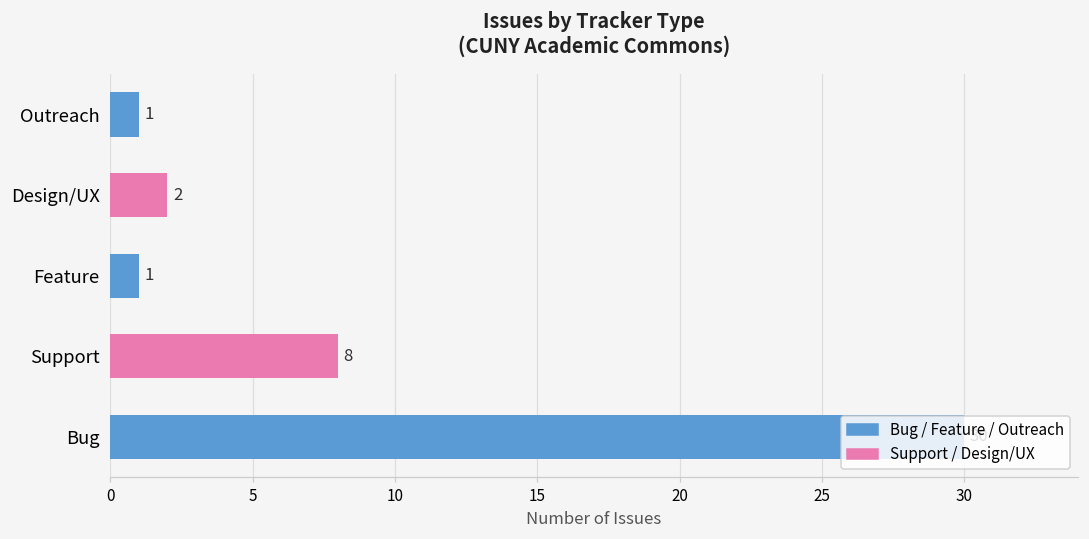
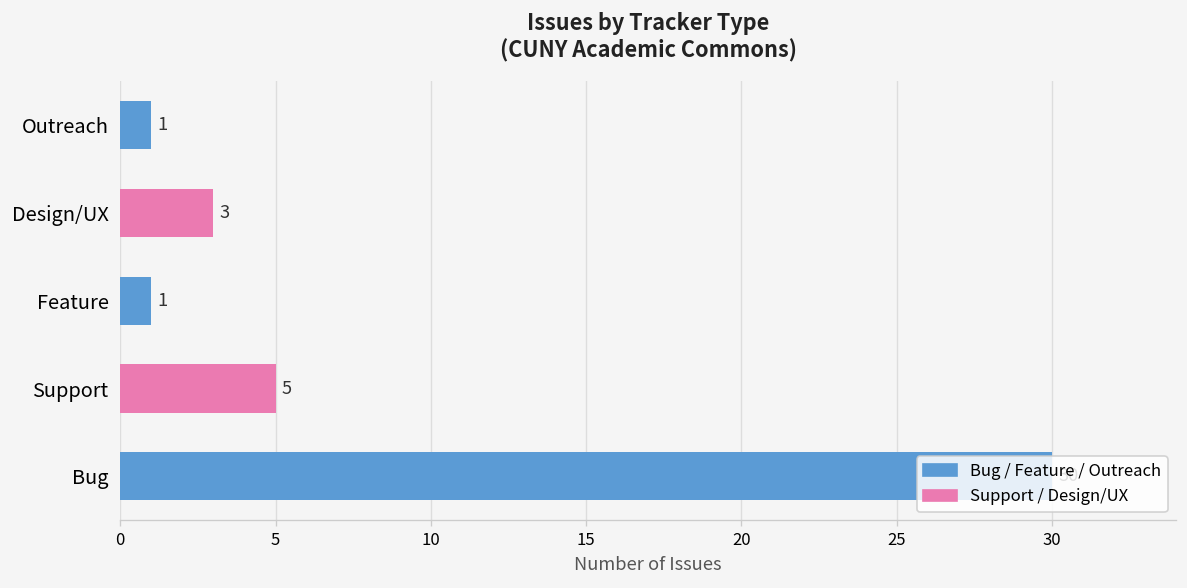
  {
    "Outreach": 1,
-   "Design/UX": 2,
+   "Design/UX": 3,
    "Feature": 1,
-   "Support": 8
+   "Support": 5
  }
